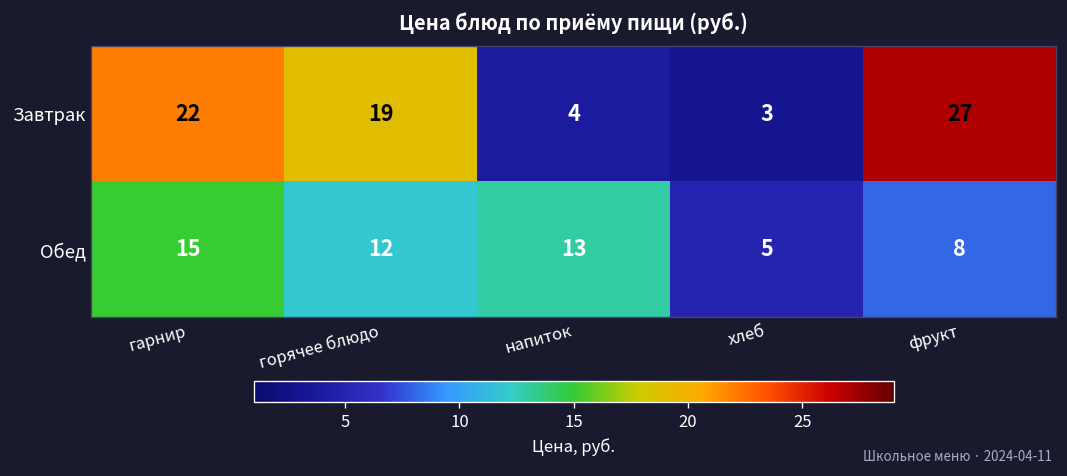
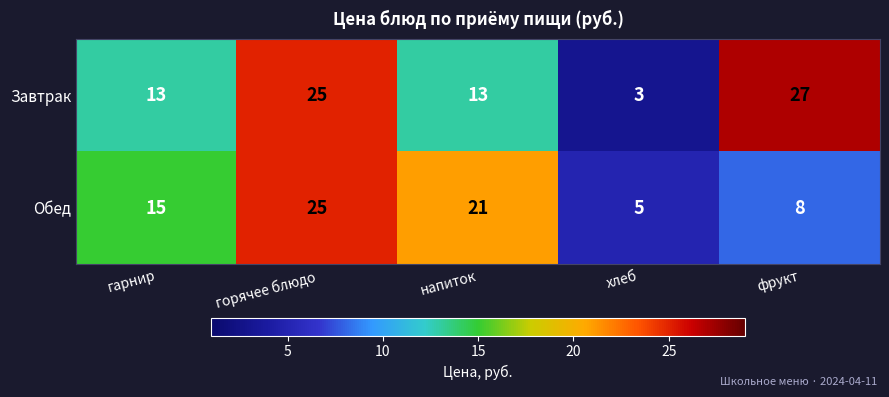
  {
    "Завтрак": {
-     "гарнир": 22,
-     "горячее блюдо": 19,
-     "напиток": 4,
+     "гарнир": 13,
+     "горячее блюдо": 25,
+     "напиток": 13,
      "хлеб": 3,
      "фрукт": 27
    },
    "Обед": {
      "гарнир": 15,
-     "горячее блюдо": 12,
-     "напиток": 13,
+     "горячее блюдо": 25,
+     "напиток": 21,
      "хлеб": 5,
      "фрукт": 8
    }
  }
